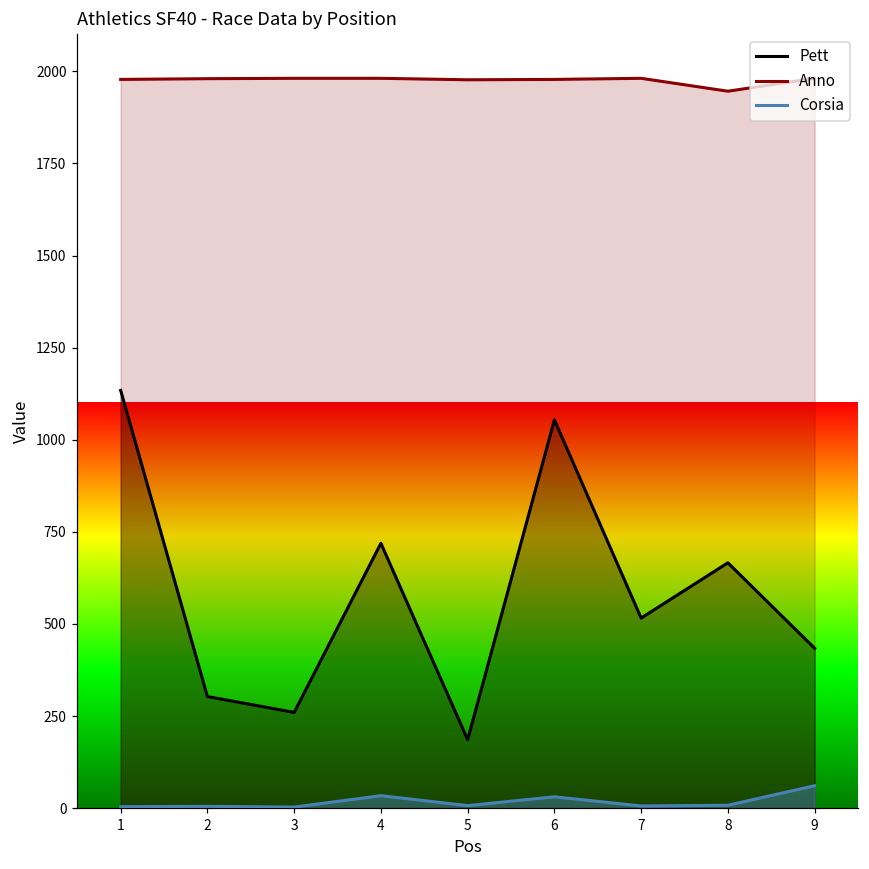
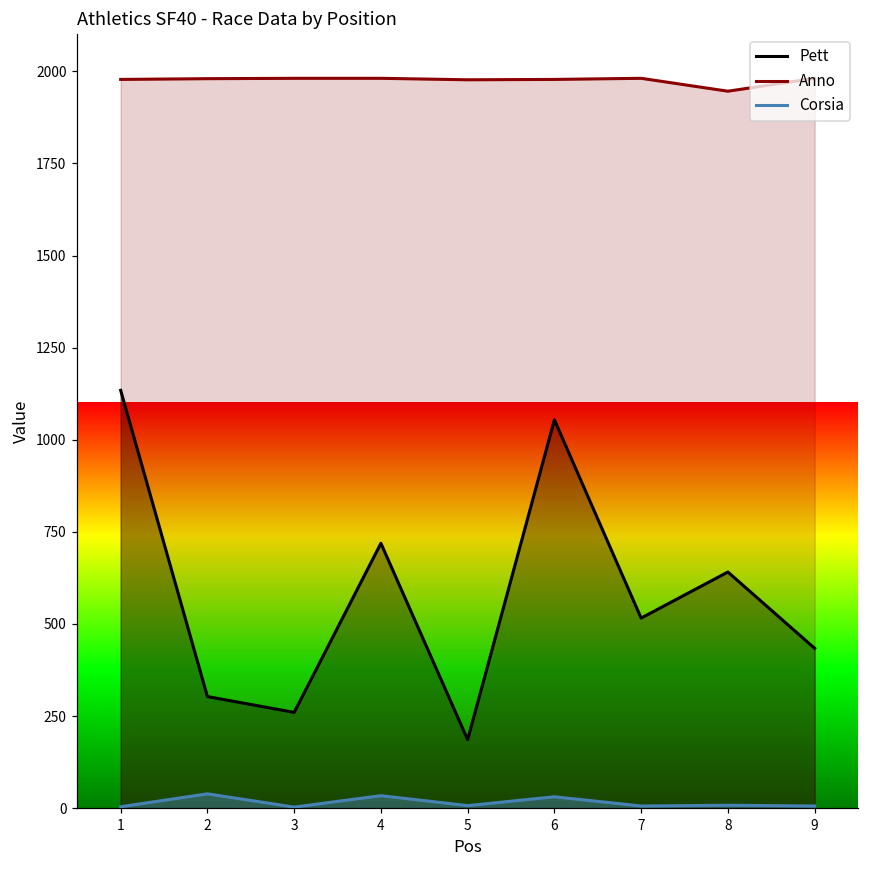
  {
    "Pett": {
      "1": 1130,
      "2": 300,
      "3": 260,
      "4": 720,
      "5": 190,
      "6": 1050,
      "7": 520,
-     "8": 670,
+     "8": 640,
      "9": 430
    },
    "Anno": {
      "1": 1980,
      "2": 1980,
      "3": 1980,
      "4": 1980,
      "5": 1980,
      "6": 1980,
      "7": 1980,
      "8": 1950
    },
    "Corsia": {
      "1": 0,
-     "2": 10,
+     "2": 40,
      "3": 0,
      "4": 30,
      "5": 10,
      "6": 30,
      "7": 10,
      "8": 10,
-     "9": 60
+     "9": 10
    }
  }
